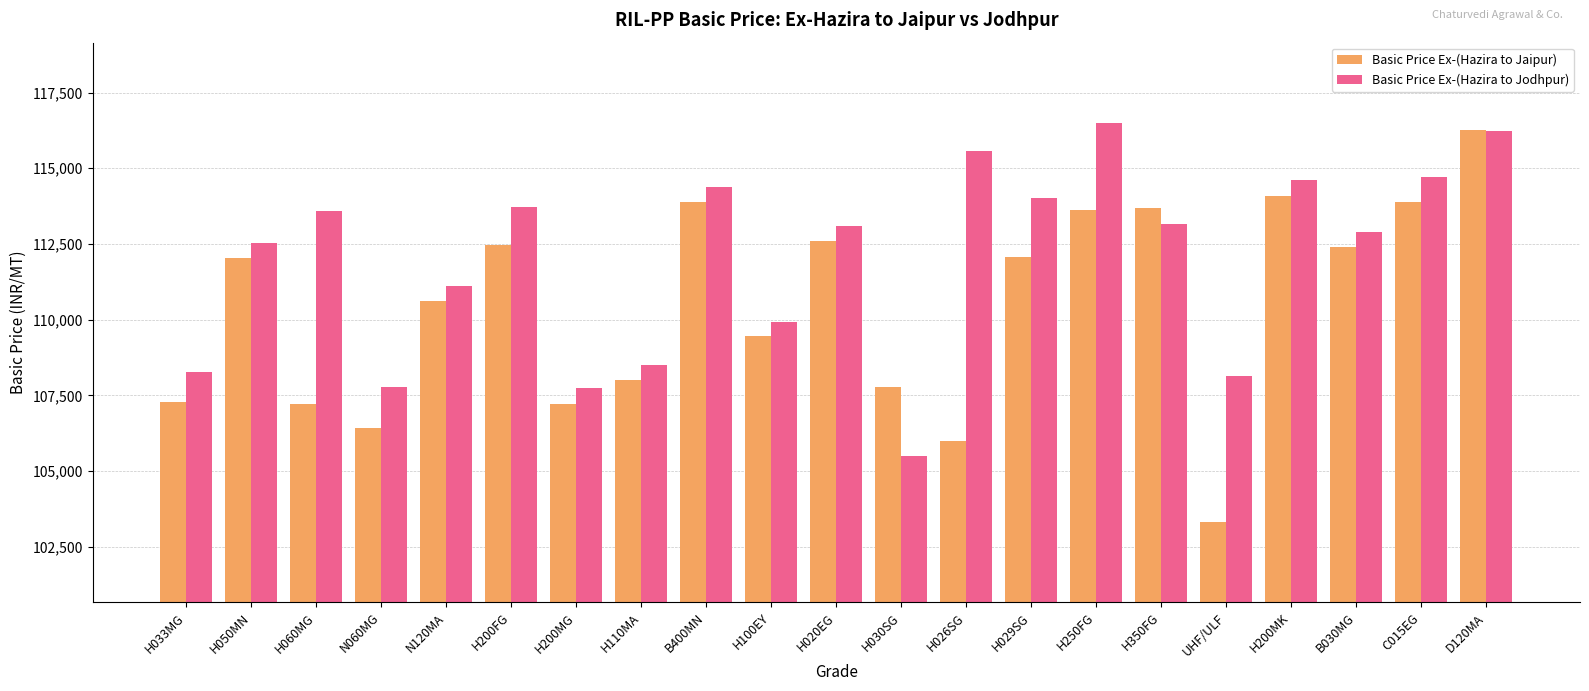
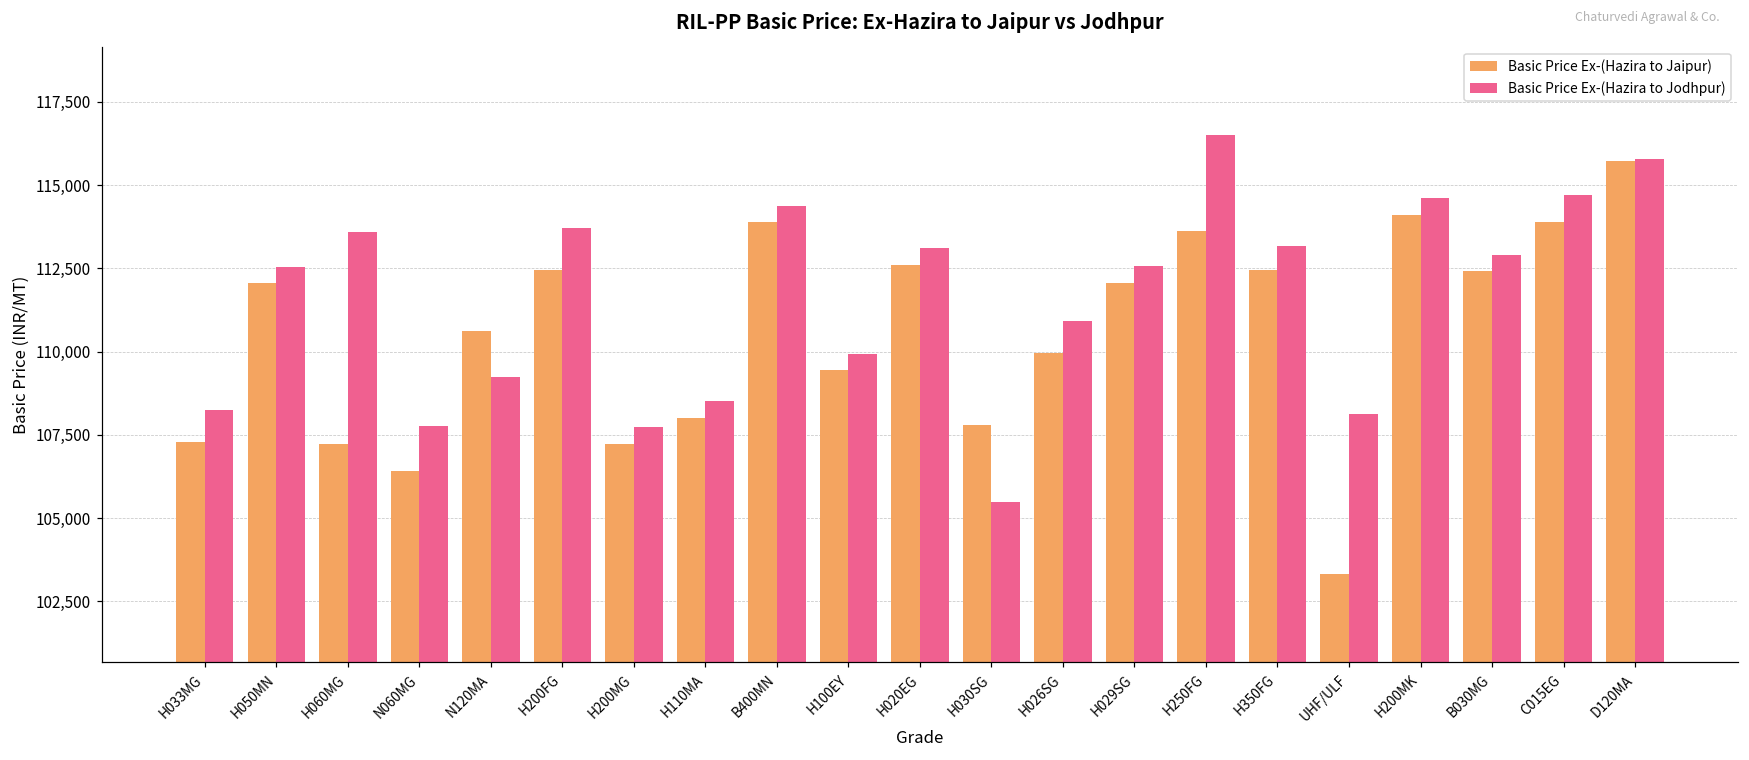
  {
    "Basic Price Ex-(Hazira to Jaipur)": {
      "H033MG": "107,300",
      "H050MN": "112,000",
      "H060MG": "107,200",
      "N060MG": "106,400",
      "N120MA": "110,600",
      "H200FG": "112,500",
      "H200MG": "107,200",
      "H110MA": "108,000",
      "B400MN": "113,900",
      "H100EY": "109,500",
      "H020EG": "112,600",
      "H030SG": "107,800",
-     "H026SG": "106,000",
+     "H026SG": "109,900",
      "H029SG": "112,100",
      "H250FG": "113,600",
-     "H350FG": "113,700",
+     "H350FG": "112,500",
      "UHF/ULF": "103,300",
      "H200MK": "114,100",
      "B030MG": "112,400",
      "C015EG": "113,900",
-     "D120MA": "116,300"
+     "D120MA": "115,700"
    },
    "Basic Price Ex-(Hazira to Jodhpur)": {
      "H033MG": "108,300",
      "H050MN": "112,500",
      "H060MG": "113,600",
      "N060MG": "107,800",
-     "N120MA": "111,100",
+     "N120MA": "109,200",
      "H200FG": "113,700",
      "H200MG": "107,700",
      "H110MA": "108,500",
      "B400MN": "114,400",
      "H100EY": "109,900",
      "H020EG": "113,100",
      "H030SG": "105,500",
-     "H026SG": "115,600",
-     "H029SG": "114,000",
+     "H026SG": "110,900",
+     "H029SG": "112,600",
      "H250FG": "116,500",
      "H350FG": "113,200",
      "UHF/ULF": "108,100",
      "H200MK": "114,600",
      "B030MG": "112,900",
      "C015EG": "114,700",
-     "D120MA": "116,200"
+     "D120MA": "115,800"
    }
  }
